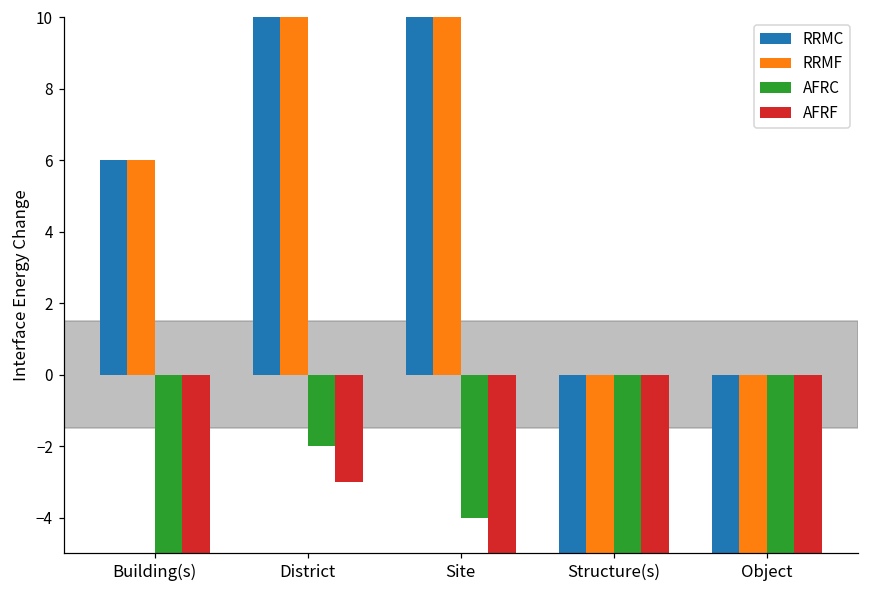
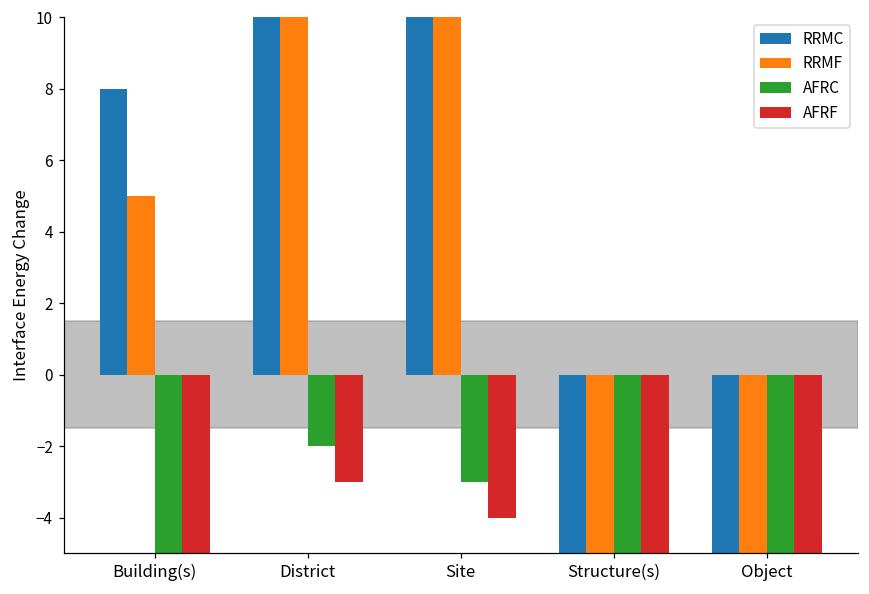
  {
    "RRMC": {
-     "Building(s)": 6.0
+     "Building(s)": 8.0
    },
    "RRMF": {
-     "Building(s)": 6.0,
+     "Building(s)": 5.0,
      "Site": 10.0
    },
    "AFRC": {
      "Building(s)": -5.0,
      "District": -2.0,
-     "Site": -4.0
+     "Site": -3.0
    },
    "AFRF": {
      "District": -3.0,
-     "Site": -5.0
+     "Site": -4.0
    }
  }
